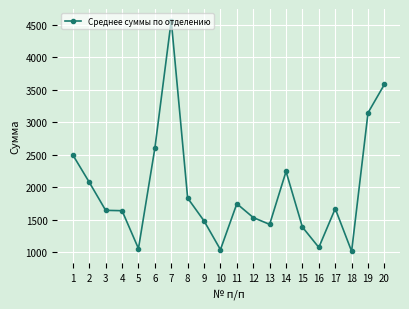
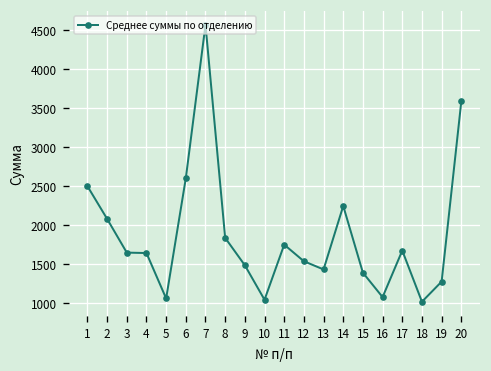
  {
    "1": 2500,
    "2": 2100,
    "3": 1600,
    "4": 1600,
    "5": 1100,
    "6": 2600,
    "8": 1800,
    "9": 1500,
    "10": 1000,
    "11": 1700,
    "12": 1500,
    "13": 1400,
    "14": 2200,
    "15": 1400,
    "16": 1100,
    "17": 1700,
    "18": 1000,
-   "19": 3100,
+   "19": 1300,
    "20": 3600
  }
